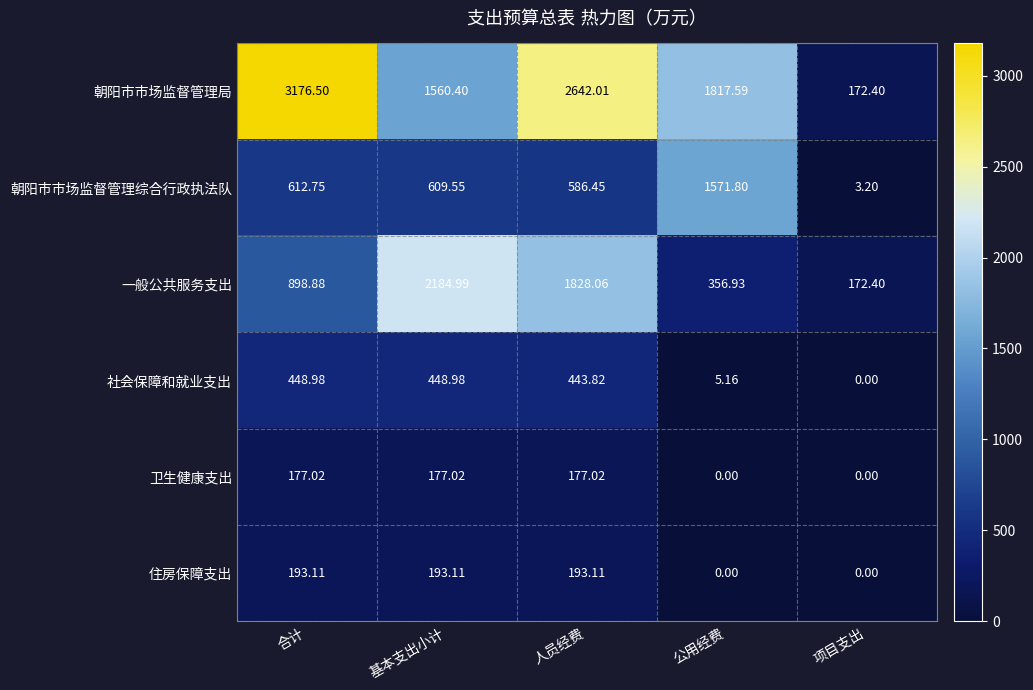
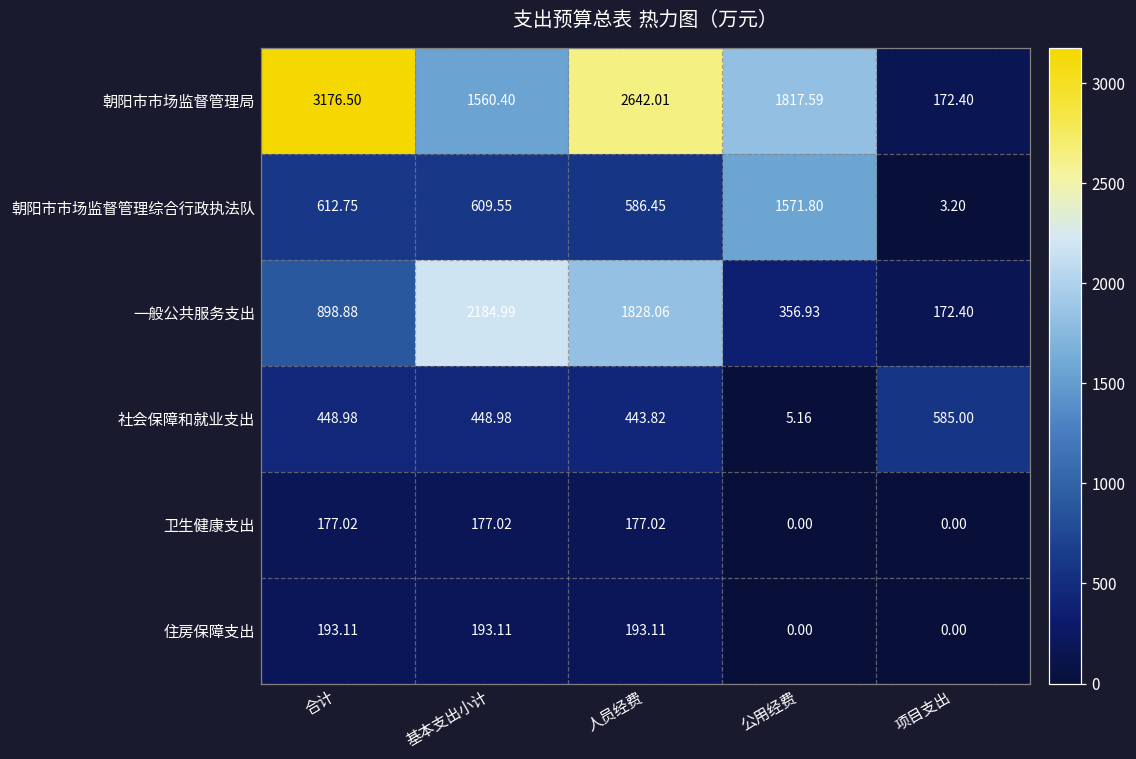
  {
    "朝阳市市场监督管理局": {
      "合计": 3176.50,
      "基本支出小计": 1560.40,
      "人员经费": 2642.01,
      "公用经费": 1817.59,
      "项目支出": 172.40
    },
    "朝阳市市场监督管理综合行政执法队": {
      "合计": 612.75,
      "基本支出小计": 609.55,
      "人员经费": 586.45,
      "公用经费": 1571.80,
      "项目支出": 3.20
    },
    "一般公共服务支出": {
      "合计": 898.88,
      "基本支出小计": 2184.99,
      "人员经费": 1828.06,
      "公用经费": 356.93,
      "项目支出": 172.40
    },
    "社会保障和就业支出": {
      "合计": 448.98,
      "基本支出小计": 448.98,
      "人员经费": 443.82,
      "公用经费": 5.16,
-     "项目支出": 0.00
+     "项目支出": 585.00
    },
    "卫生健康支出": {
      "合计": 177.02,
      "基本支出小计": 177.02,
      "人员经费": 177.02,
      "公用经费": 0.00,
      "项目支出": 0.00
    },
    "住房保障支出": {
      "合计": 193.11,
      "基本支出小计": 193.11,
      "人员经费": 193.11,
      "公用经费": 0.00,
      "项目支出": 0.00
    }
  }
